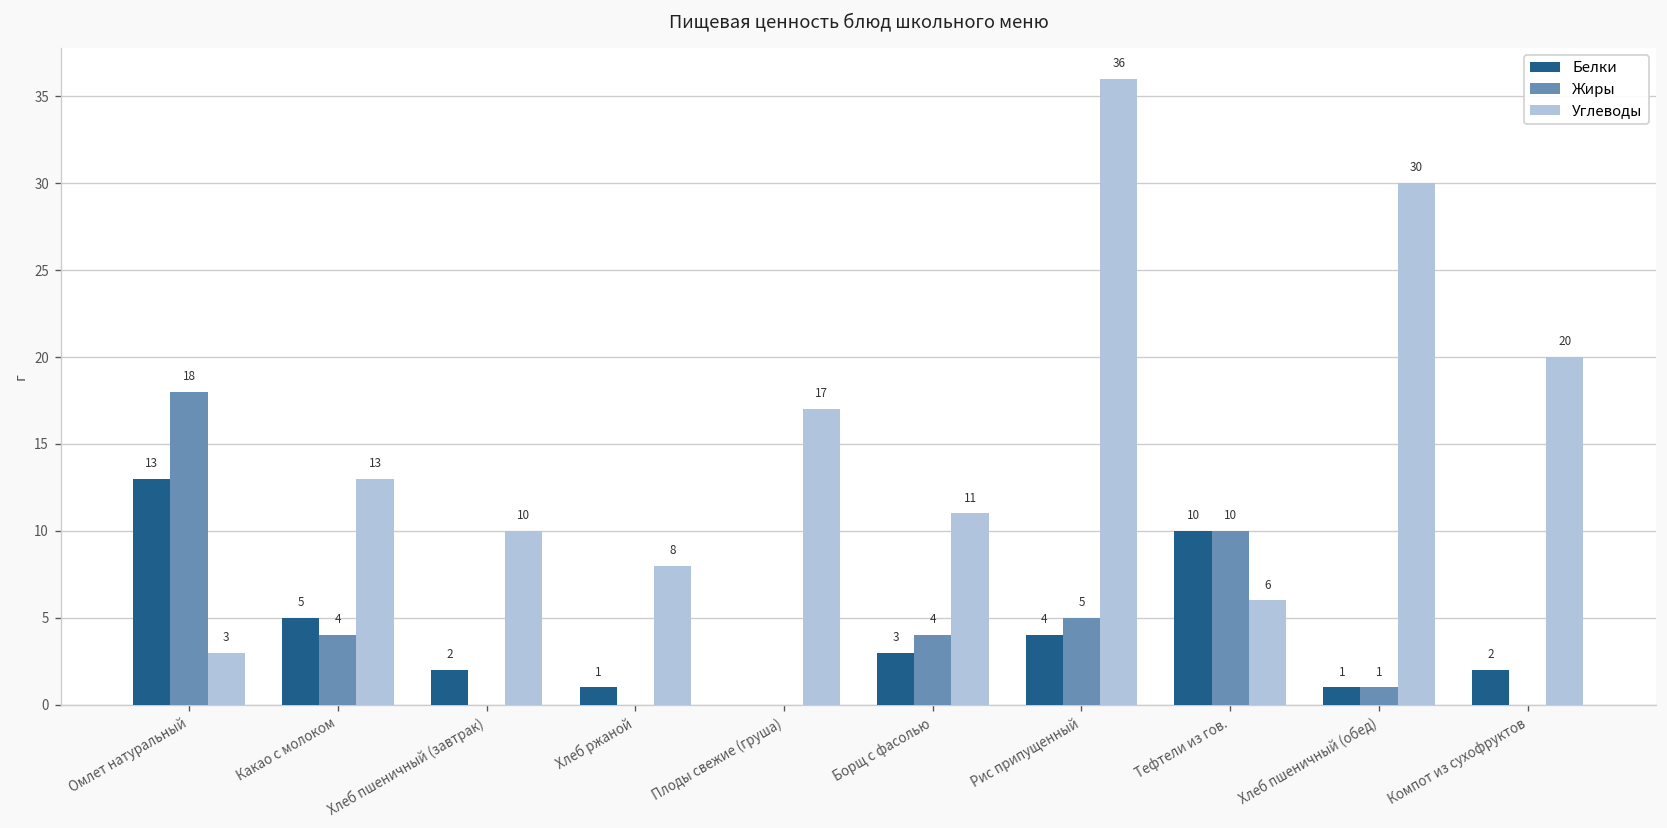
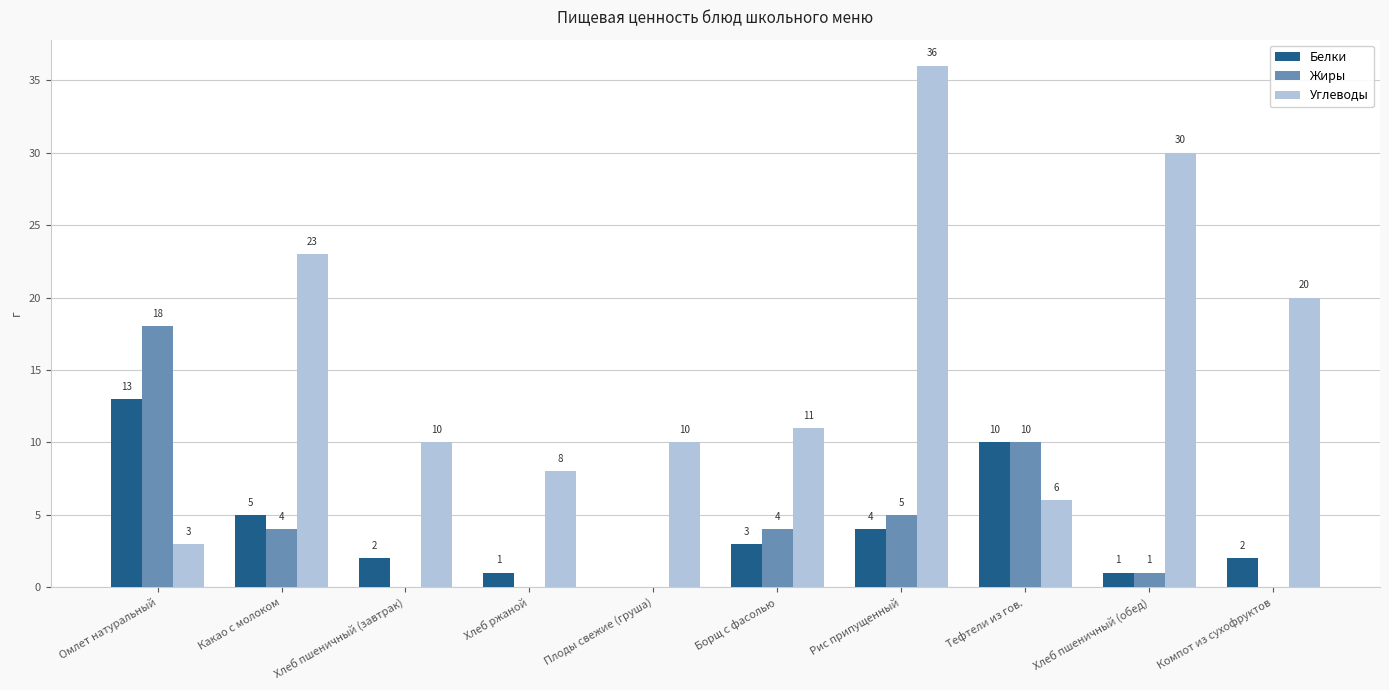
  {
    "Белки": {
      "Омлет натуральный": 13,
      "Какао с молоком": 5,
      "Хлеб пшеничный (завтрак)": 2,
      "Хлеб ржаной": 1,
      "Борщ с фасолью": 3,
      "Рис припущенный": 4,
      "Тефтели из гов.": 10,
      "Хлеб пшеничный (обед)": 1,
      "Компот из сухофруктов": 2
    },
    "Жиры": {
      "Омлет натуральный": 18,
      "Какао с молоком": 4,
      "Борщ с фасолью": 4,
      "Рис припущенный": 5,
      "Тефтели из гов.": 10,
      "Хлеб пшеничный (обед)": 1
    },
    "Углеводы": {
      "Омлет натуральный": 3,
-     "Какао с молоком": 13,
+     "Какао с молоком": 23,
      "Хлеб пшеничный (завтрак)": 10,
      "Хлеб ржаной": 8,
-     "Плоды свежие (груша)": 17,
+     "Плоды свежие (груша)": 10,
      "Борщ с фасолью": 11,
      "Рис припущенный": 36,
      "Тефтели из гов.": 6,
      "Хлеб пшеничный (обед)": 30,
      "Компот из сухофруктов": 20
    }
  }
